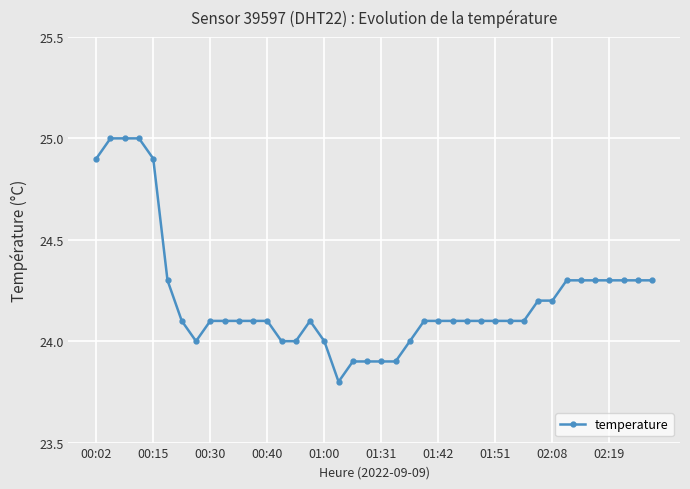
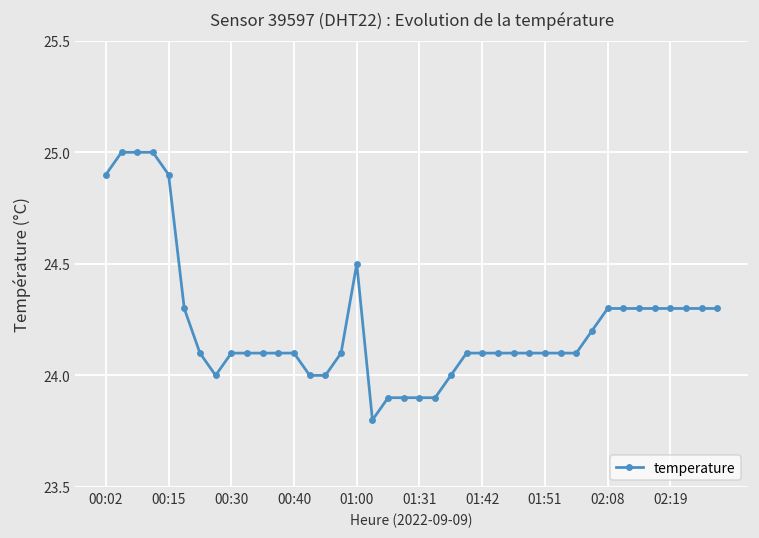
  {
    "00:02": 24.9,
    "00:15": 24.9,
    "00:30": 24.1,
    "00:40": 24.1,
-   "01:00": 24.0,
+   "01:00": 24.5,
    "01:31": 23.9,
    "01:42": 24.1,
    "01:51": 24.1,
-   "02:08": 24.2,
+   "02:08": 24.3,
    "02:19": 24.3
  }
